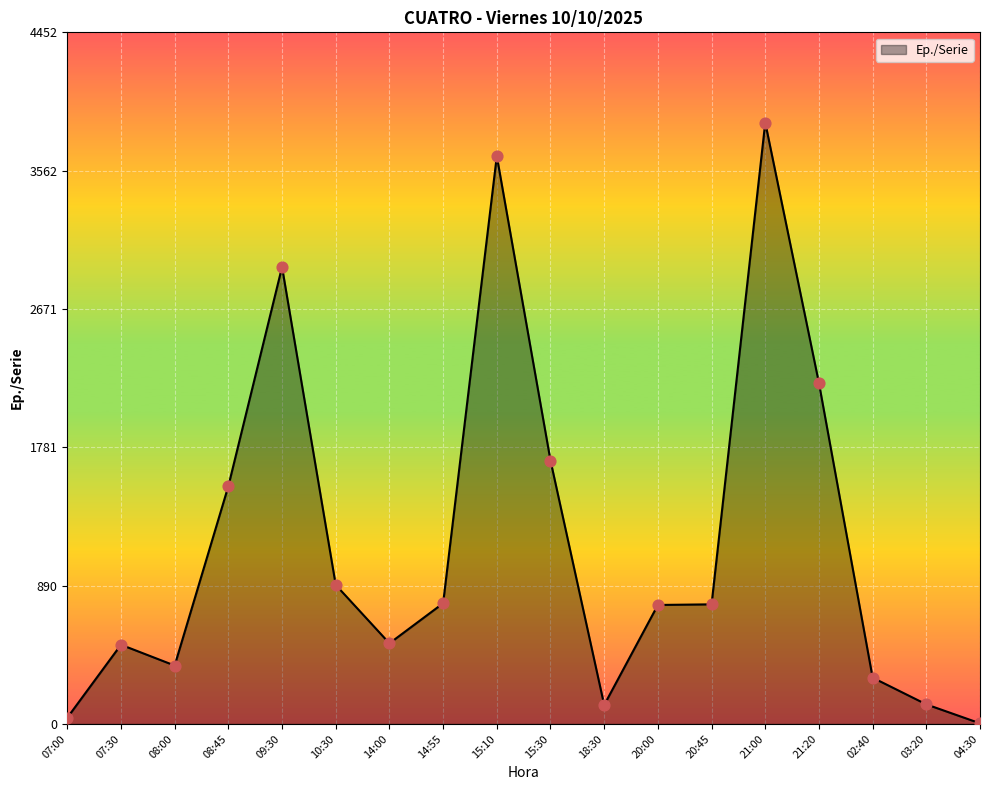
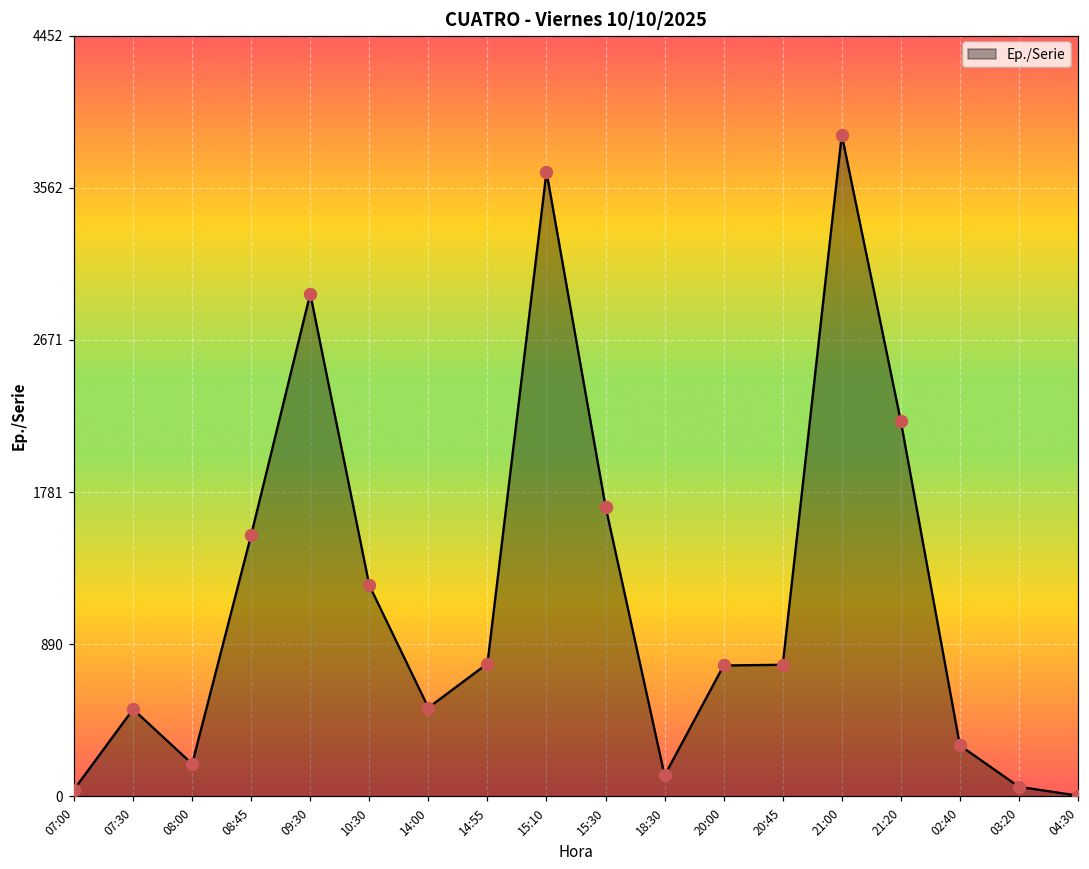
  {
    "07:00": 40,
    "07:30": 510,
-   "08:00": 380,
+   "08:00": 190,
    "08:45": 1530,
    "09:30": 2940,
-   "10:30": 900,
+   "10:30": 1240,
    "14:00": 520,
    "14:55": 780,
    "15:10": 3660,
    "15:30": 1700,
    "18:30": 120,
    "20:00": 770,
    "20:45": 770,
    "21:00": 3870,
    "21:20": 2200,
    "02:40": 300,
-   "03:20": 130,
+   "03:20": 60,
    "04:30": 0
  }
